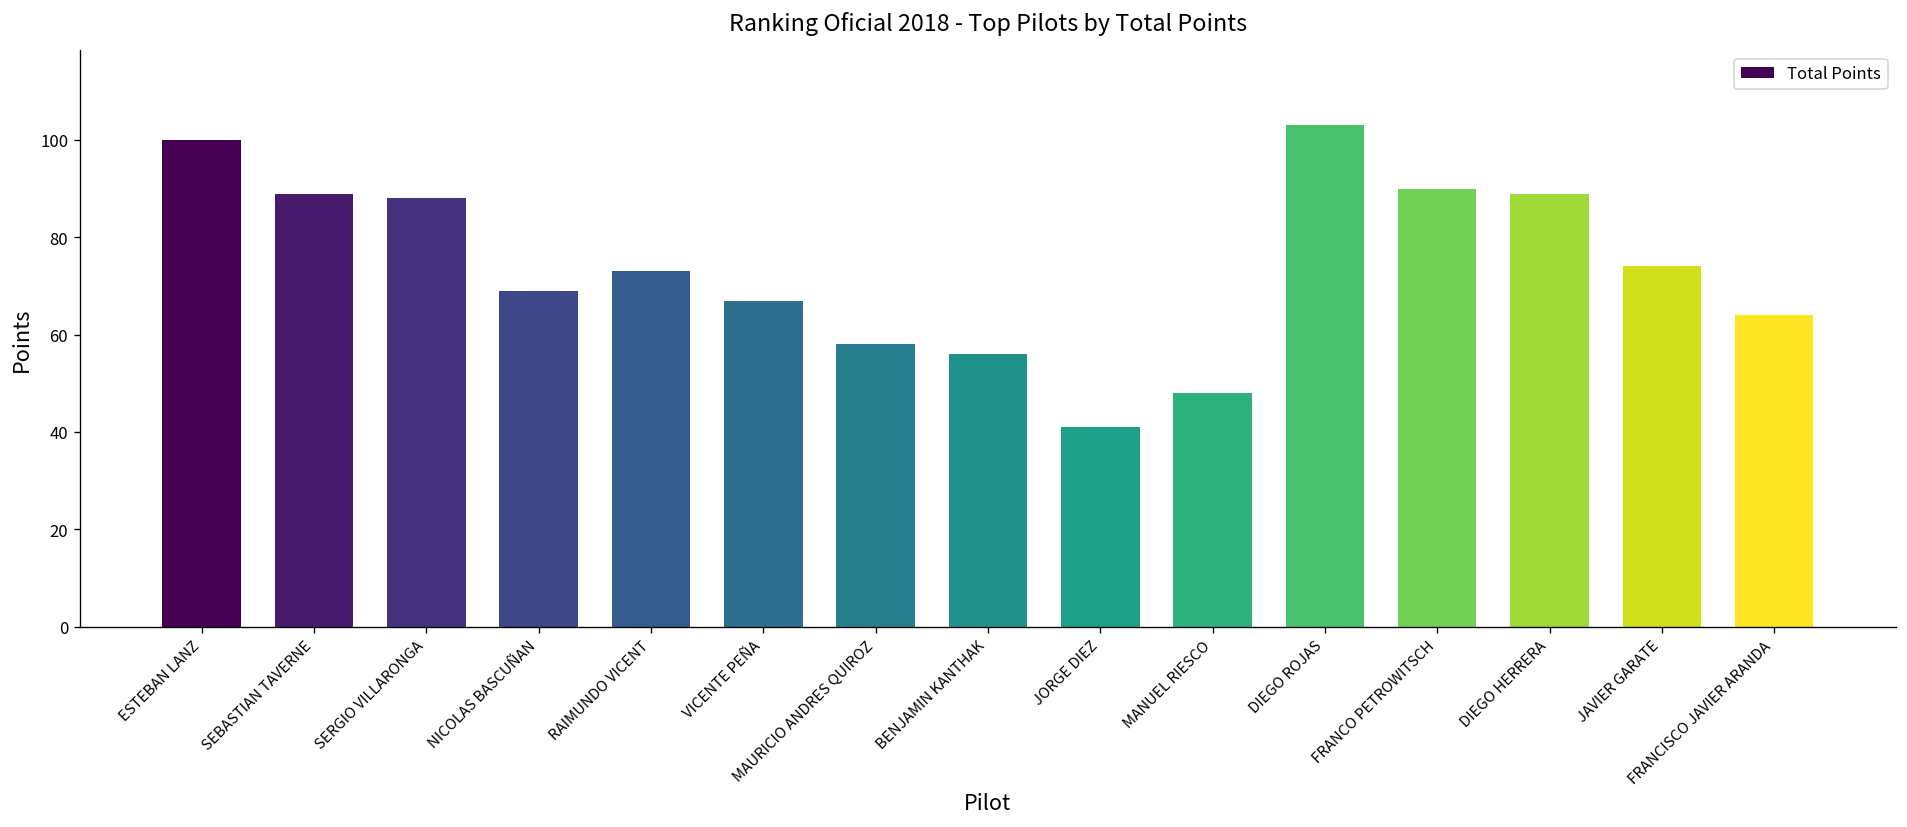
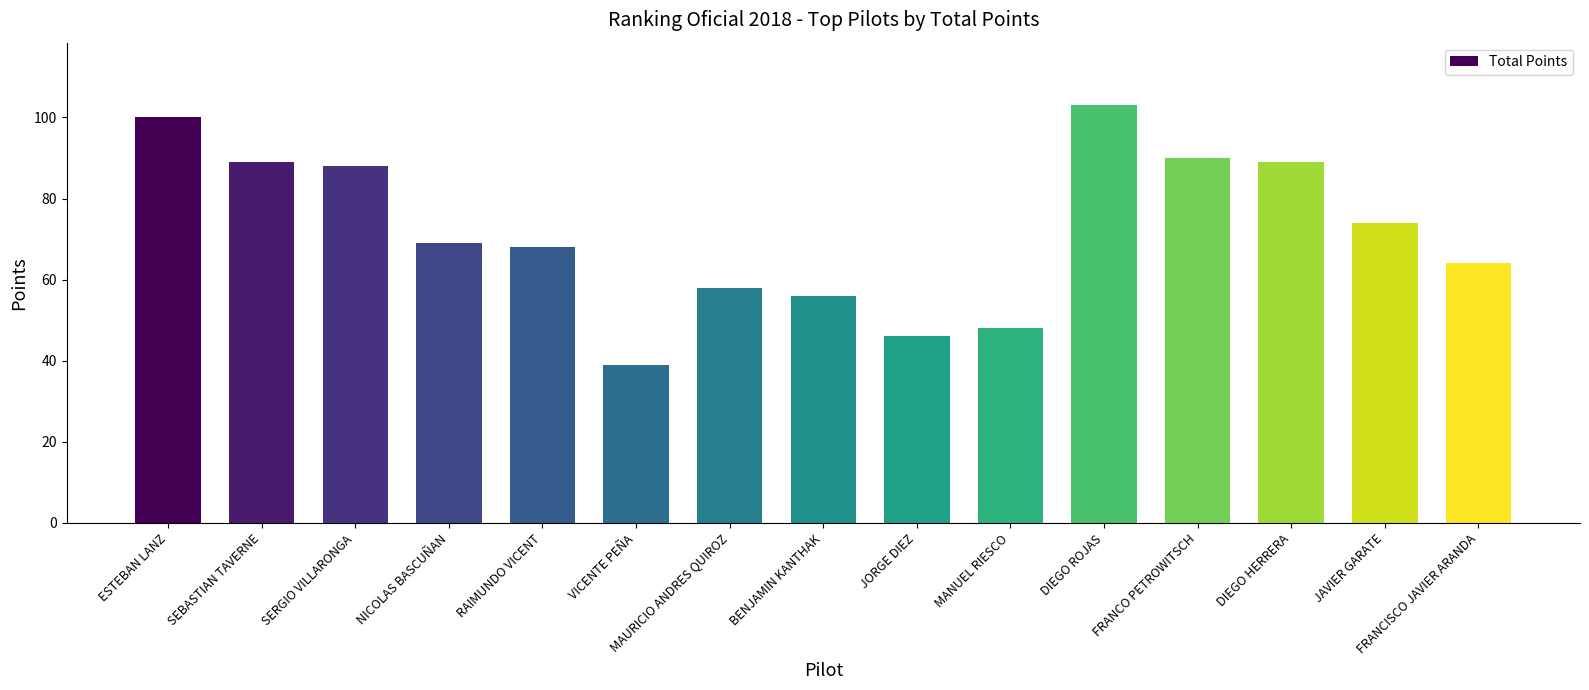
  {
    "ESTEBAN LANZ": 100,
    "SEBASTIAN TAVERNE": 89,
    "SERGIO VILLARONGA": 88,
    "NICOLAS BASCUÑAN": 69,
-   "RAIMUNDO VICENT": 73,
-   "VICENTE PEÑA": 67,
+   "RAIMUNDO VICENT": 68,
+   "VICENTE PEÑA": 39,
    "MAURICIO ANDRES QUIROZ": 58,
    "BENJAMIN KANTHAK": 56,
-   "JORGE DIEZ": 41,
+   "JORGE DIEZ": 46,
    "MANUEL RIESCO": 48,
    "DIEGO ROJAS": 103,
    "FRANCO PETROWITSCH": 90,
    "DIEGO HERRERA": 89,
    "JAVIER GARATE": 74,
    "FRANCISCO JAVIER ARANDA": 64
  }
